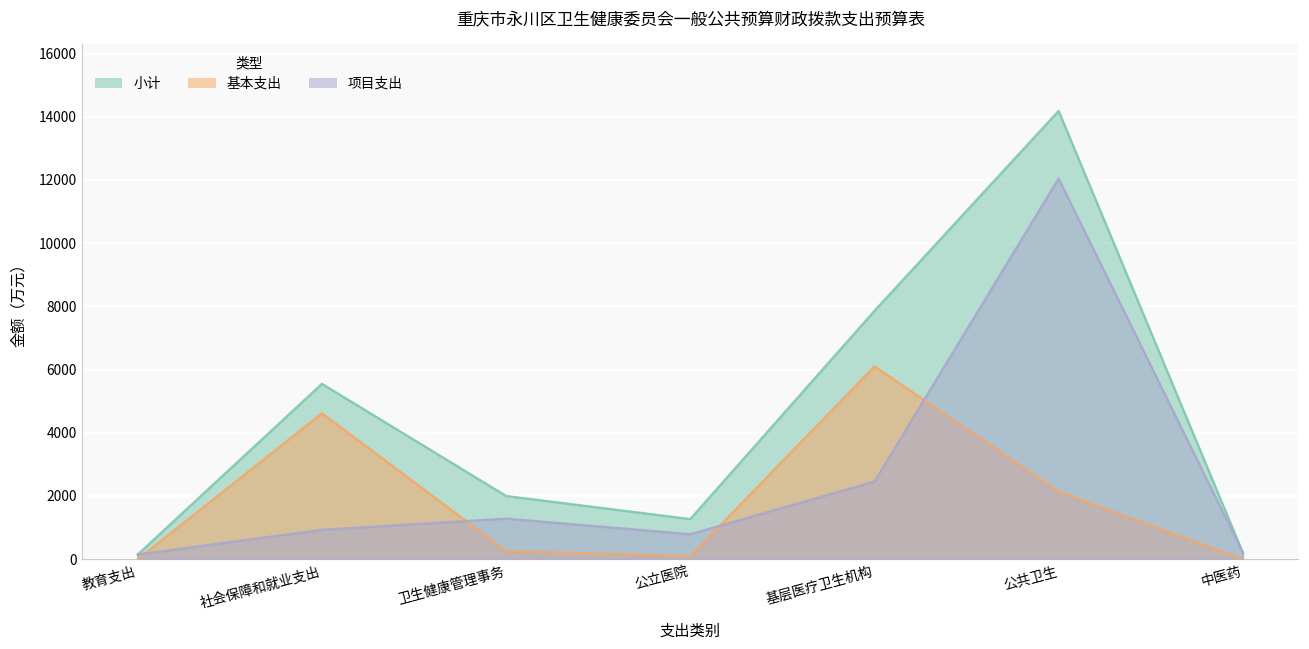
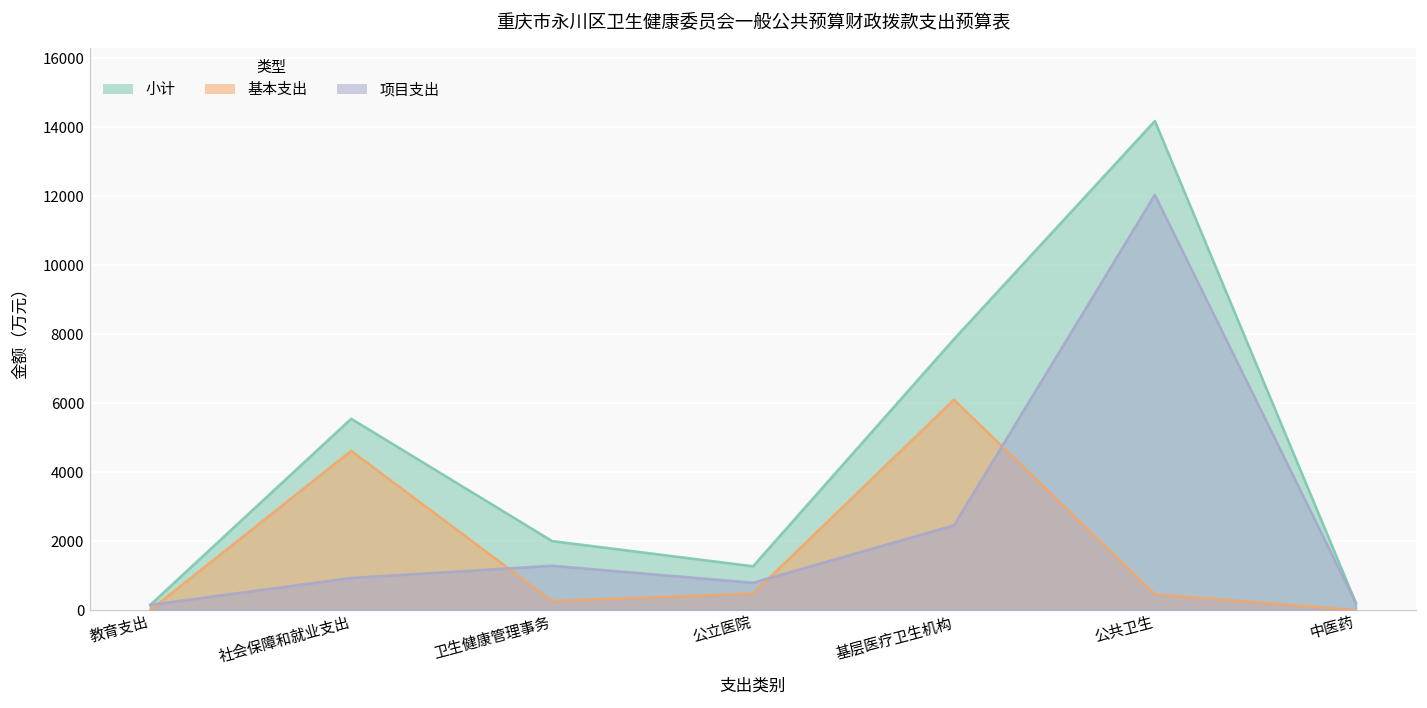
  {
    "基本支出": {
      "教育支出": 0,
      "社会保障和就业支出": 4600,
      "卫生健康管理事务": 300,
-     "公立医院": 100,
+     "公立医院": 500,
      "基层医疗卫生机构": 6100,
-     "公共卫生": 2100,
+     "公共卫生": 500,
      "中医药": 0
    }
  }
